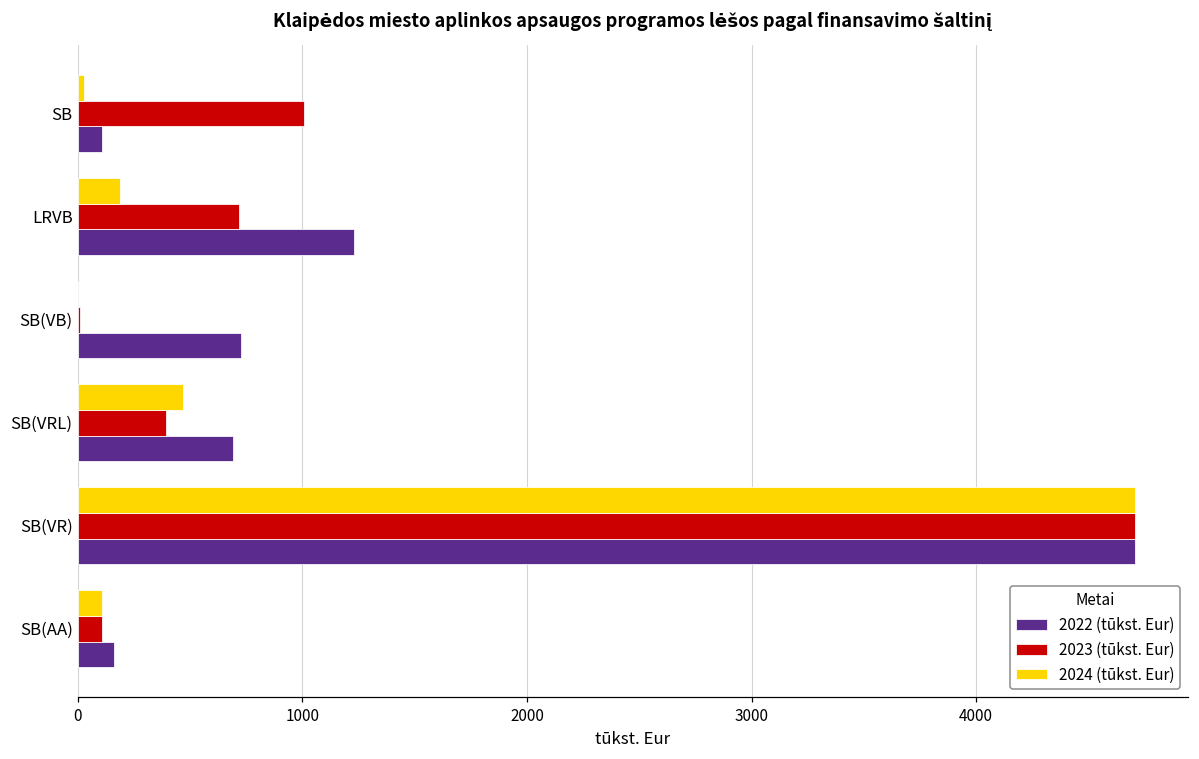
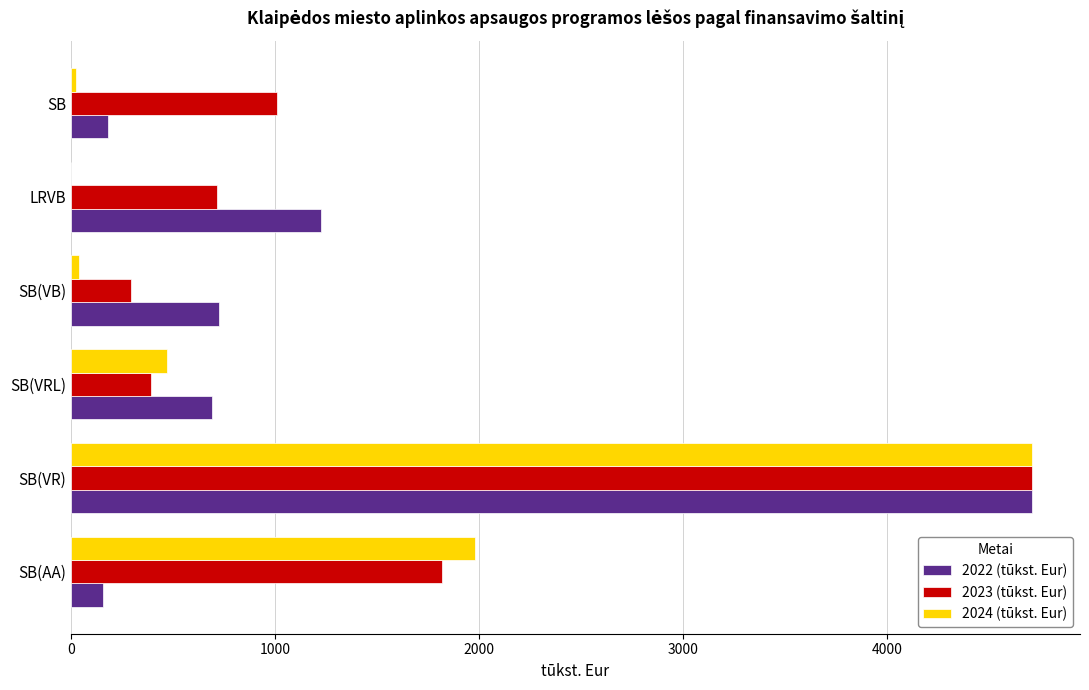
  {
    "2022 (tūkst. Eur)": {
-     "SB": 110,
+     "SB": 180,
      "LRVB": 1230,
      "SB(VB)": 730,
      "SB(VRL)": 690,
      "SB(VR)": 4710,
      "SB(AA)": 160
    },
    "2023 (tūkst. Eur)": {
      "SB": 1010,
      "LRVB": 720,
-     "SB(VB)": 10,
+     "SB(VB)": 290,
      "SB(VRL)": 390,
      "SB(VR)": 4710,
-     "SB(AA)": 110
+     "SB(AA)": 1820
    },
    "2024 (tūkst. Eur)": {
      "SB": 30,
-     "LRVB": 190,
-     "SB(VB)": 0,
+     "LRVB": 0,
+     "SB(VB)": 40,
      "SB(VRL)": 470,
      "SB(VR)": 4710,
-     "SB(AA)": 110
+     "SB(AA)": 1980
    }
  }
